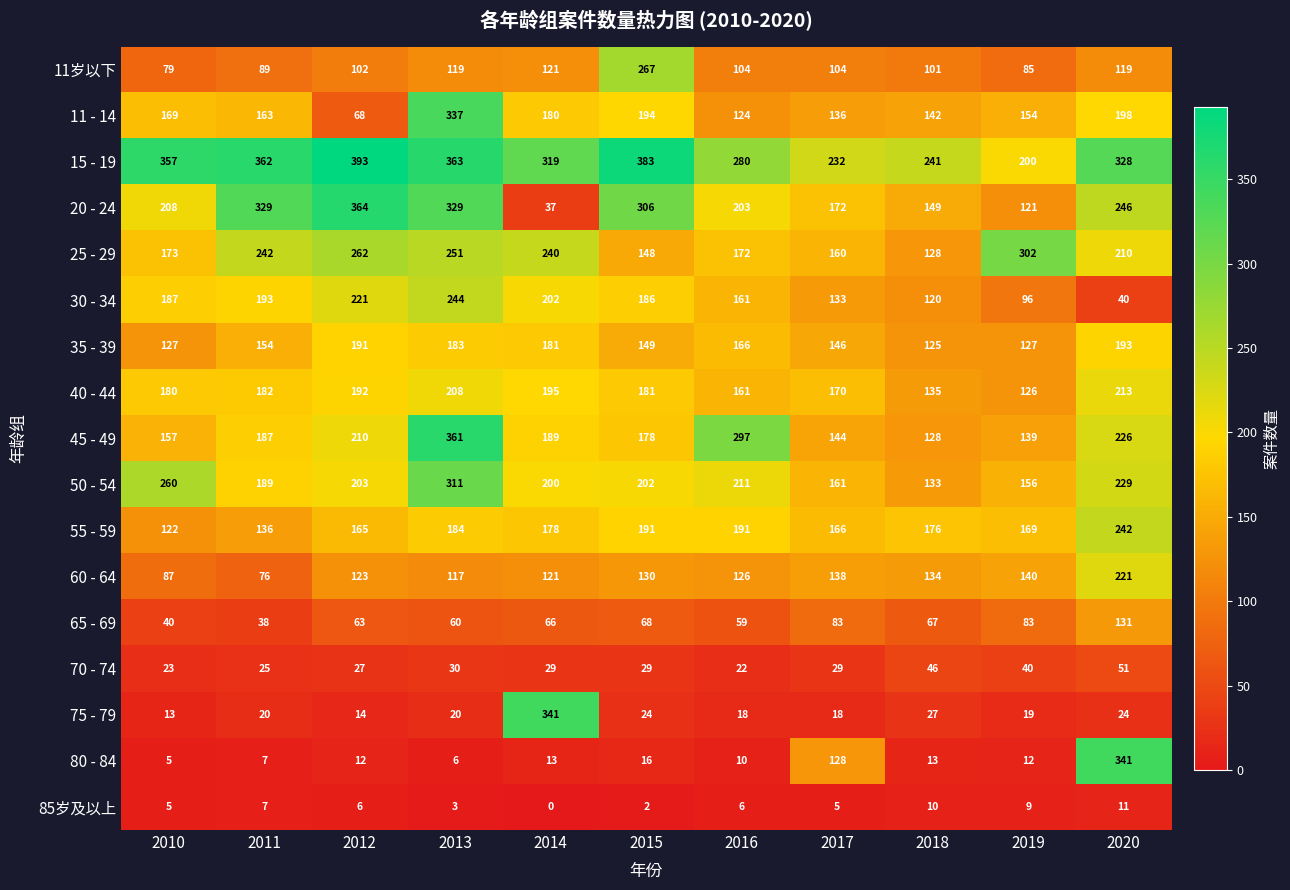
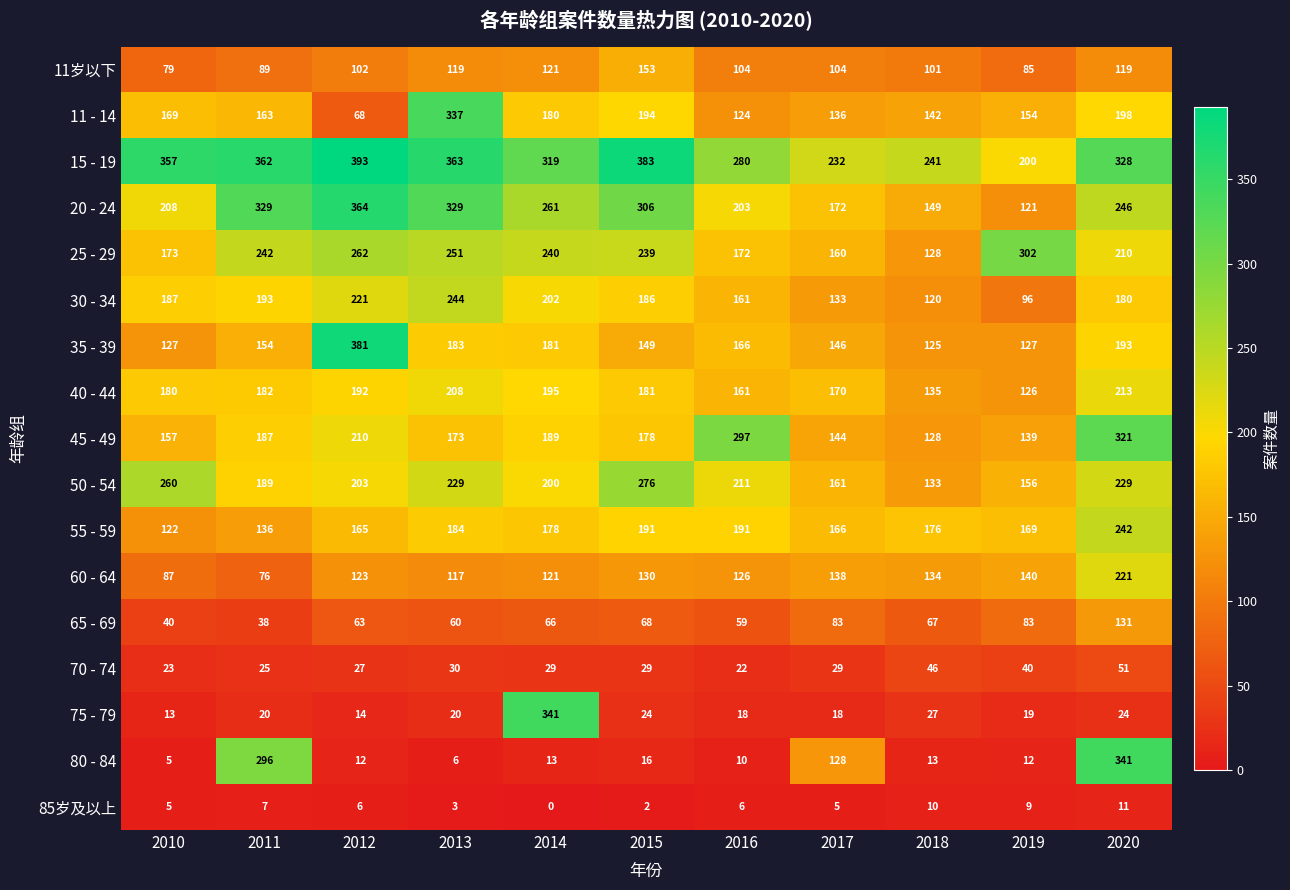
  {
    "11岁以下": {
      "2010": 79,
      "2011": 89,
      "2012": 102,
      "2013": 119,
      "2014": 121,
-     "2015": 267,
+     "2015": 153,
      "2016": 104,
      "2017": 104,
      "2018": 101,
      "2019": 85,
      "2020": 119
    },
    "11 - 14": {
      "2010": 169,
      "2011": 163,
      "2012": 68,
      "2013": 337,
      "2014": 180,
      "2015": 194,
      "2016": 124,
      "2017": 136,
      "2018": 142,
      "2019": 154,
      "2020": 198
    },
    "15 - 19": {
      "2010": 357,
      "2011": 362,
      "2012": 393,
      "2013": 363,
      "2014": 319,
      "2015": 383,
      "2016": 280,
      "2017": 232,
      "2018": 241,
      "2019": 200,
      "2020": 328
    },
    "20 - 24": {
      "2010": 208,
      "2011": 329,
      "2012": 364,
      "2013": 329,
-     "2014": 37,
+     "2014": 261,
      "2015": 306,
      "2016": 203,
      "2017": 172,
      "2018": 149,
      "2019": 121,
      "2020": 246
    },
    "25 - 29": {
      "2010": 173,
      "2011": 242,
      "2012": 262,
      "2013": 251,
      "2014": 240,
-     "2015": 148,
+     "2015": 239,
      "2016": 172,
      "2017": 160,
      "2018": 128,
      "2019": 302,
      "2020": 210
    },
    "30 - 34": {
      "2010": 187,
      "2011": 193,
      "2012": 221,
      "2013": 244,
      "2014": 202,
      "2015": 186,
      "2016": 161,
      "2017": 133,
      "2018": 120,
      "2019": 96,
-     "2020": 40
+     "2020": 180
    },
    "35 - 39": {
      "2010": 127,
      "2011": 154,
-     "2012": 191,
+     "2012": 381,
      "2013": 183,
      "2014": 181,
      "2015": 149,
      "2016": 166,
      "2017": 146,
      "2018": 125,
      "2019": 127,
      "2020": 193
    },
    "40 - 44": {
      "2010": 180,
      "2011": 182,
      "2012": 192,
      "2013": 208,
      "2014": 195,
      "2015": 181,
      "2016": 161,
      "2017": 170,
      "2018": 135,
      "2019": 126,
      "2020": 213
    },
    "45 - 49": {
      "2010": 157,
      "2011": 187,
      "2012": 210,
-     "2013": 361,
+     "2013": 173,
      "2014": 189,
      "2015": 178,
      "2016": 297,
      "2017": 144,
      "2018": 128,
      "2019": 139,
-     "2020": 226
+     "2020": 321
    },
    "50 - 54": {
      "2010": 260,
      "2011": 189,
      "2012": 203,
-     "2013": 311,
+     "2013": 229,
      "2014": 200,
-     "2015": 202,
+     "2015": 276,
      "2016": 211,
      "2017": 161,
      "2018": 133,
      "2019": 156,
      "2020": 229
    },
    "55 - 59": {
      "2010": 122,
      "2011": 136,
      "2012": 165,
      "2013": 184,
      "2014": 178,
      "2015": 191,
      "2016": 191,
      "2017": 166,
      "2018": 176,
      "2019": 169,
      "2020": 242
    },
    "60 - 64": {
      "2010": 87,
      "2011": 76,
      "2012": 123,
      "2013": 117,
      "2014": 121,
      "2015": 130,
      "2016": 126,
      "2017": 138,
      "2018": 134,
      "2019": 140,
      "2020": 221
    },
    "65 - 69": {
      "2010": 40,
      "2011": 38,
      "2012": 63,
      "2013": 60,
      "2014": 66,
      "2015": 68,
      "2016": 59,
      "2017": 83,
      "2018": 67,
      "2019": 83,
      "2020": 131
    },
    "70 - 74": {
      "2010": 23,
      "2011": 25,
      "2012": 27,
      "2013": 30,
      "2014": 29,
      "2015": 29,
      "2016": 22,
      "2017": 29,
      "2018": 46,
      "2019": 40,
      "2020": 51
    },
    "75 - 79": {
      "2010": 13,
      "2011": 20,
      "2012": 14,
      "2013": 20,
      "2014": 341,
      "2015": 24,
      "2016": 18,
      "2017": 18,
      "2018": 27,
      "2019": 19,
      "2020": 24
    },
    "80 - 84": {
      "2010": 5,
-     "2011": 7,
+     "2011": 296,
      "2012": 12,
      "2013": 6,
      "2014": 13,
      "2015": 16,
      "2016": 10,
      "2017": 128,
      "2018": 13,
      "2019": 12,
      "2020": 341
    },
    "85岁及以上": {
      "2010": 5,
      "2011": 7,
      "2012": 6,
      "2013": 3,
      "2014": 0,
      "2015": 2,
      "2016": 6,
      "2017": 5,
      "2018": 10,
      "2019": 9,
      "2020": 11
    }
  }
